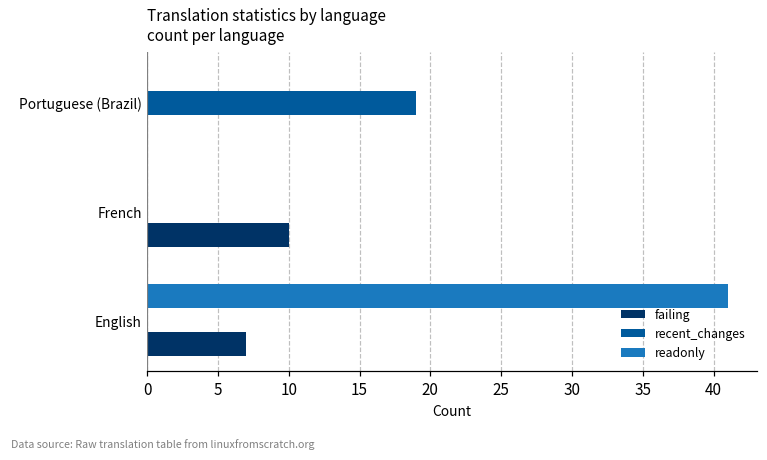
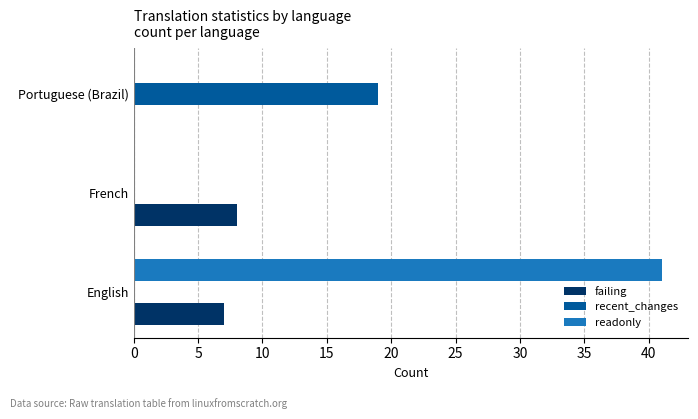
  {
    "failing": {
      "Portuguese (Brazil)": 0,
-     "French": 10,
+     "French": 8,
      "English": 7
    }
  }
